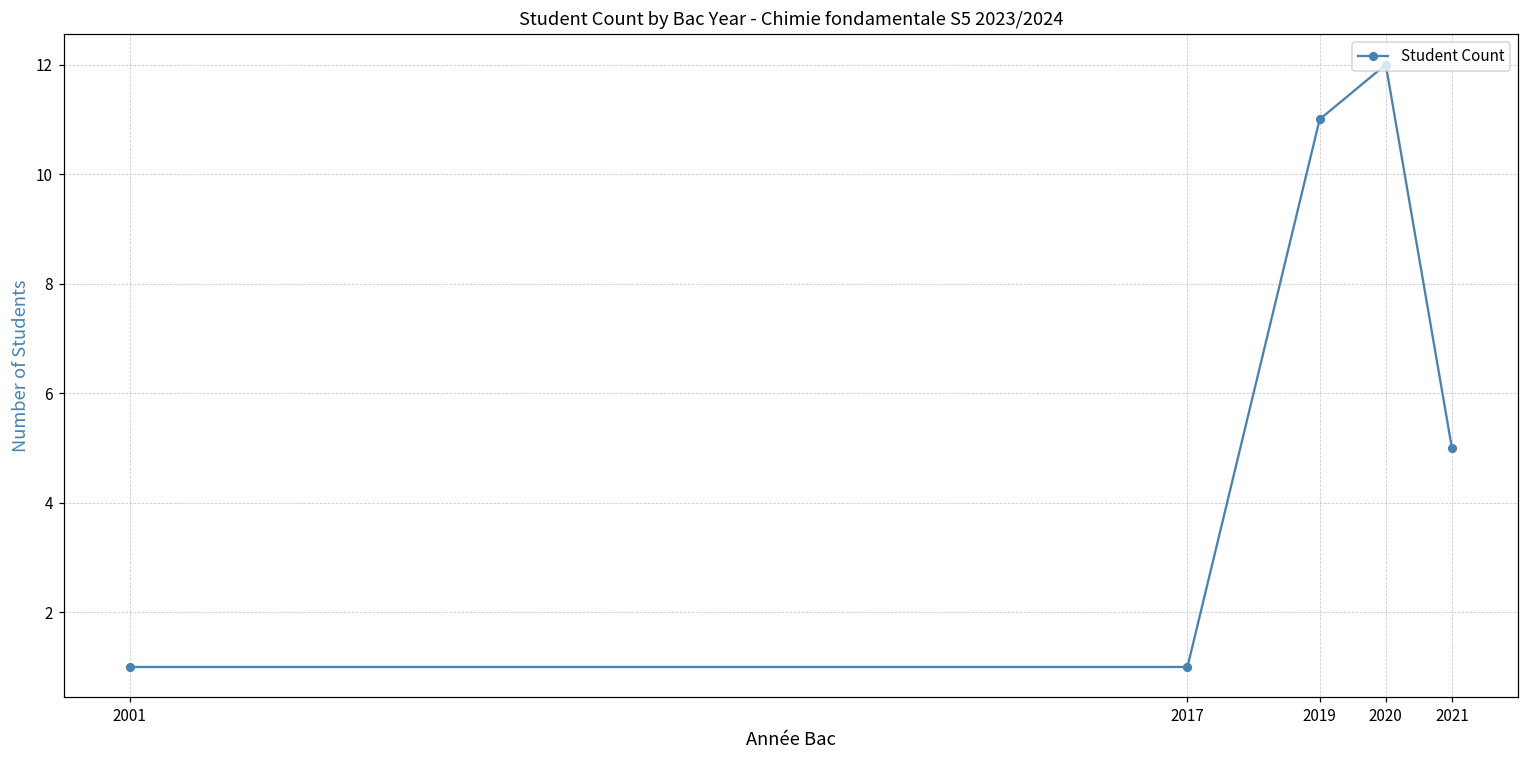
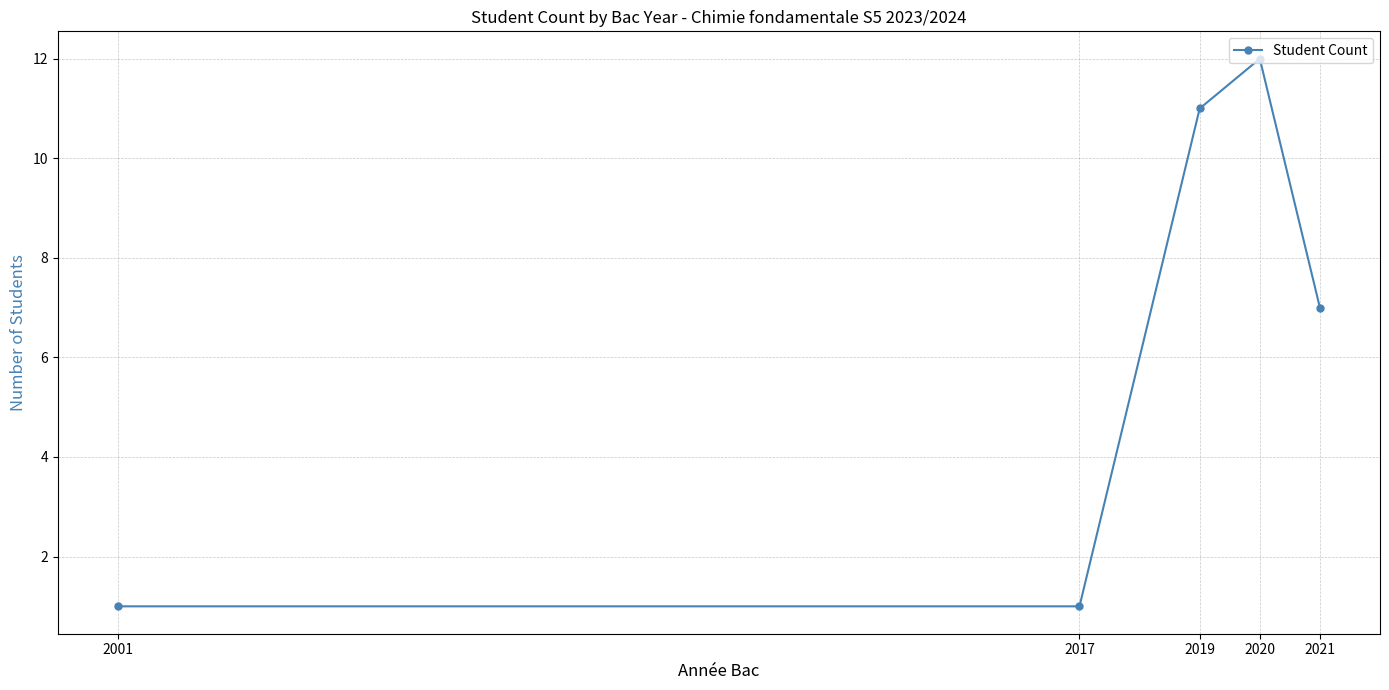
  {
    "2001": 1,
    "2017": 1,
    "2019": 11,
-   "2021": 5
+   "2021": 7
  }
